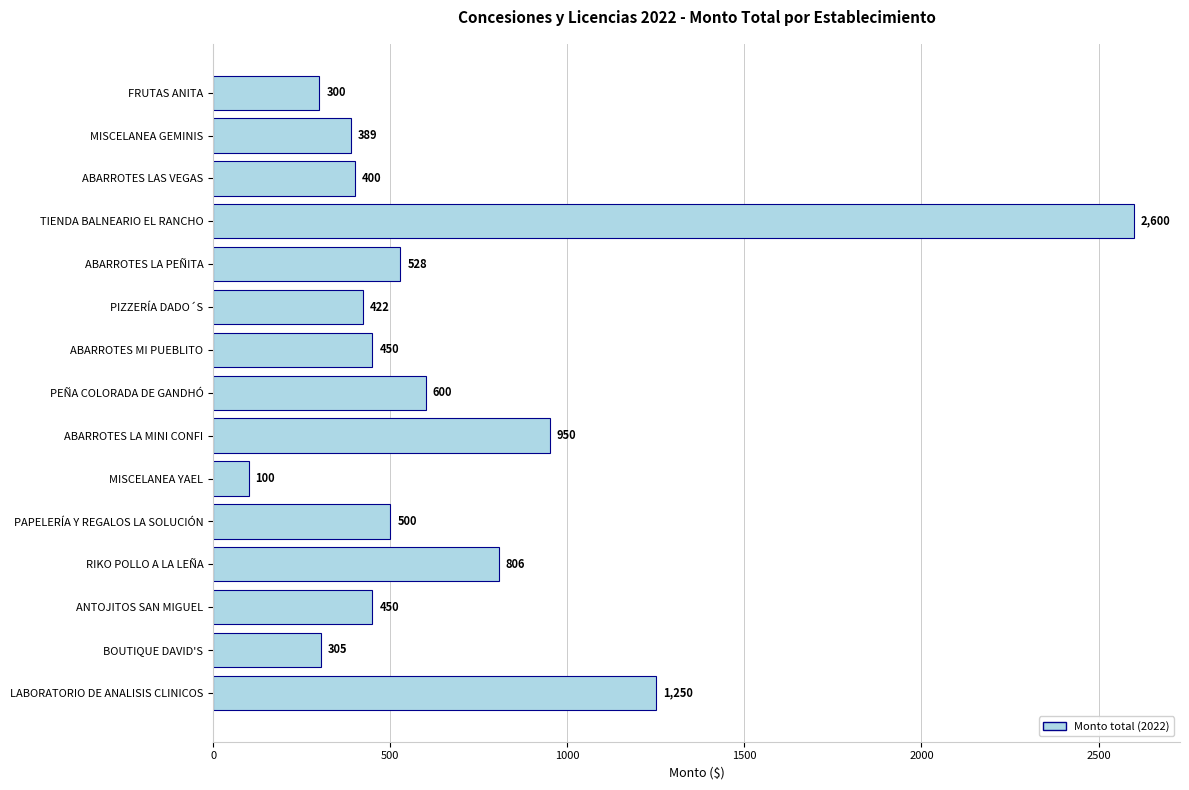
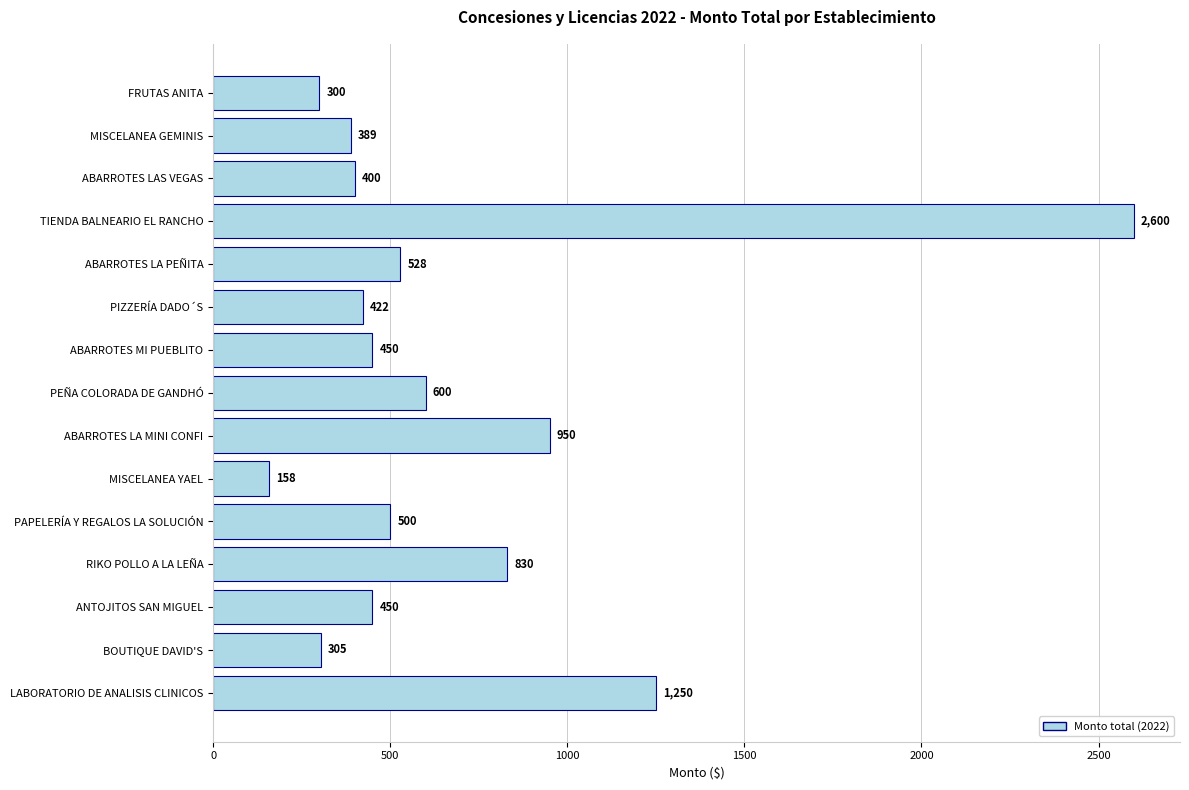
  {
    "FRUTAS ANITA": "300",
    "MISCELANEA GEMINIS": "389",
    "ABARROTES LAS VEGAS": "400",
    "TIENDA BALNEARIO EL RANCHO": "2,600",
    "ABARROTES LA PEÑITA": "528",
    "PIZZERÍA DADO´S": "422",
    "ABARROTES MI PUEBLITO": "450",
    "PEÑA COLORADA DE GANDHÓ": "600",
    "ABARROTES LA MINI CONFI": "950",
-   "MISCELANEA YAEL": "100",
+   "MISCELANEA YAEL": "158",
    "PAPELERÍA Y REGALOS LA SOLUCIÓN": "500",
-   "RIKO POLLO A LA LEÑA": "806",
+   "RIKO POLLO A LA LEÑA": "830",
    "ANTOJITOS SAN MIGUEL": "450",
    "BOUTIQUE DAVID'S": "305",
    "LABORATORIO DE ANALISIS CLINICOS": "1,250"
  }
